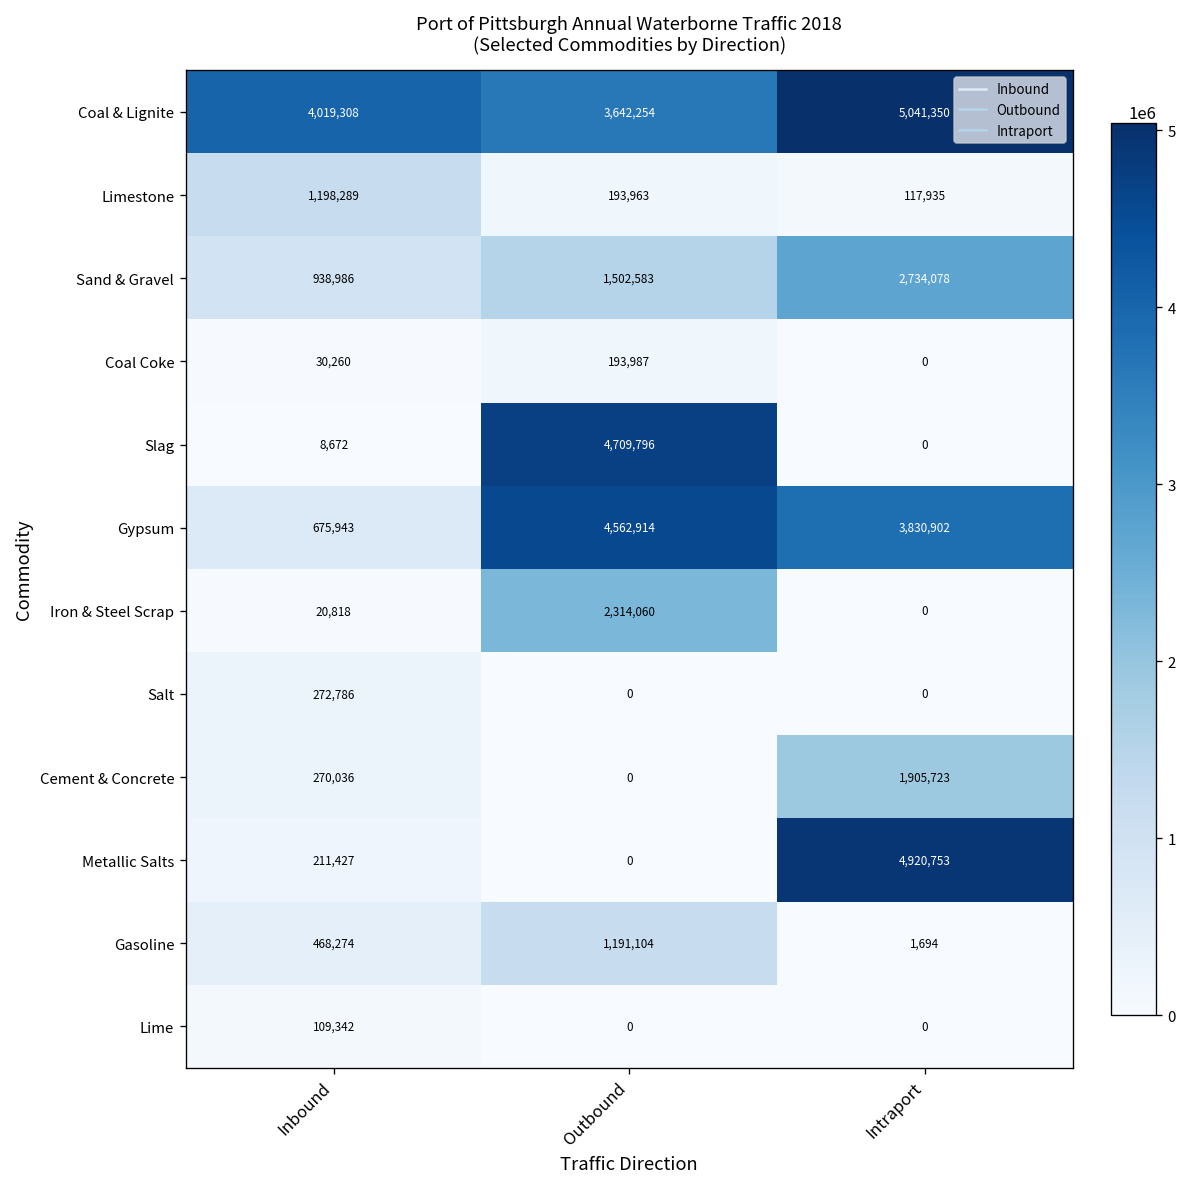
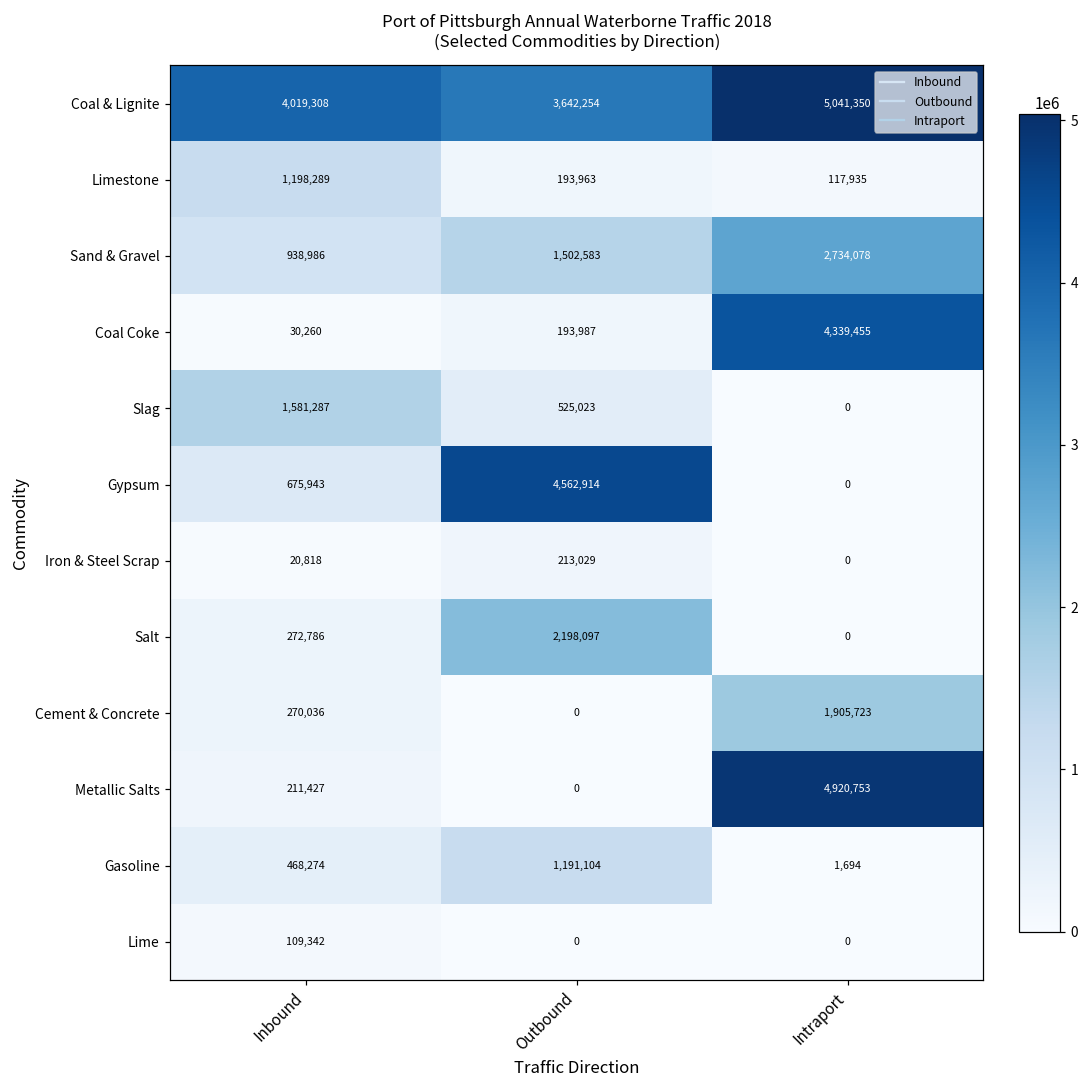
  {
    "Coal & Lignite": {
      "Inbound": "4,019,308",
      "Outbound": "3,642,254",
      "Intraport": "5,041,350"
    },
    "Limestone": {
      "Inbound": "1,198,289",
      "Outbound": "193,963",
      "Intraport": "117,935"
    },
    "Sand & Gravel": {
      "Inbound": "938,986",
      "Outbound": "1,502,583",
      "Intraport": "2,734,078"
    },
    "Coal Coke": {
      "Inbound": "30,260",
      "Outbound": "193,987",
-     "Intraport": "0"
+     "Intraport": "4,339,455"
    },
    "Slag": {
-     "Inbound": "8,672",
-     "Outbound": "4,709,796",
+     "Inbound": "1,581,287",
+     "Outbound": "525,023",
      "Intraport": "0"
    },
    "Gypsum": {
      "Inbound": "675,943",
      "Outbound": "4,562,914",
-     "Intraport": "3,830,902"
+     "Intraport": "0"
    },
    "Iron & Steel Scrap": {
      "Inbound": "20,818",
-     "Outbound": "2,314,060",
+     "Outbound": "213,029",
      "Intraport": "0"
    },
    "Salt": {
      "Inbound": "272,786",
-     "Outbound": "0",
+     "Outbound": "2,198,097",
      "Intraport": "0"
    },
    "Cement & Concrete": {
      "Inbound": "270,036",
      "Outbound": "0",
      "Intraport": "1,905,723"
    },
    "Metallic Salts": {
      "Inbound": "211,427",
      "Outbound": "0",
      "Intraport": "4,920,753"
    },
    "Gasoline": {
      "Inbound": "468,274",
      "Outbound": "1,191,104",
      "Intraport": "1,694"
    },
    "Lime": {
      "Inbound": "109,342",
      "Outbound": "0",
      "Intraport": "0"
    }
  }
